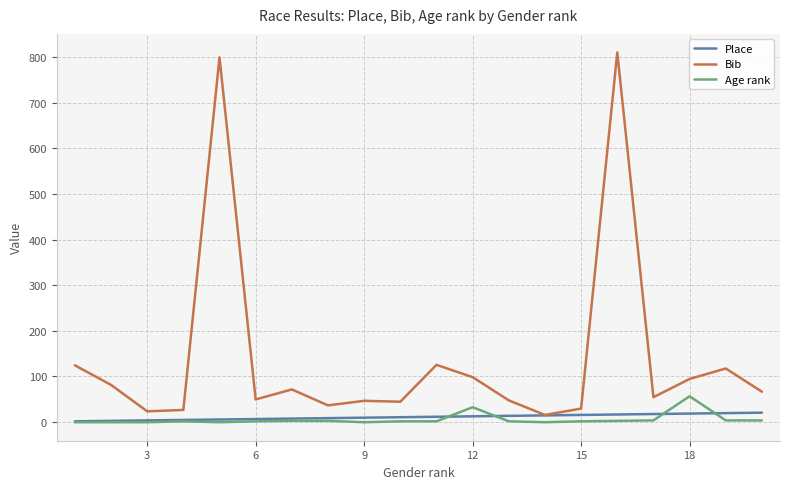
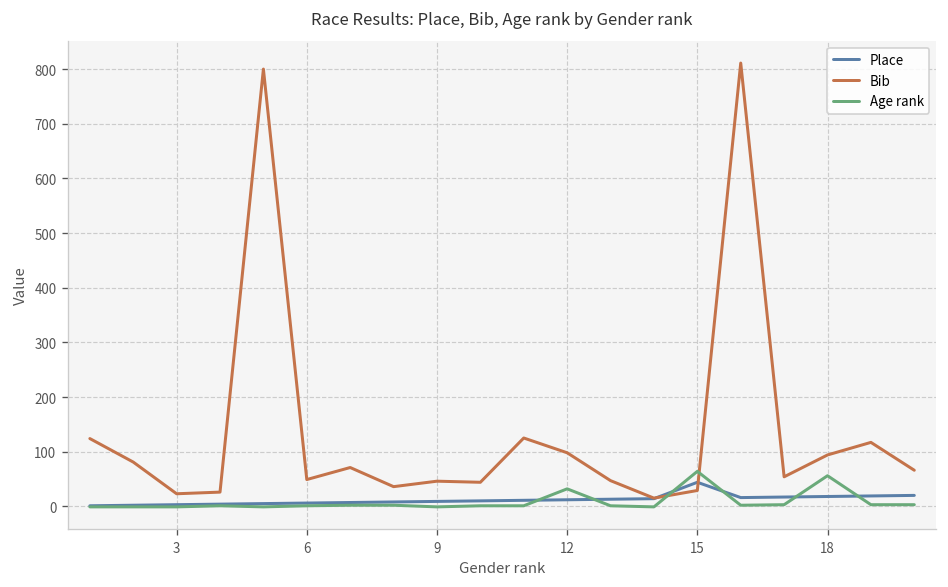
  {
    "Place": {
      "9": 10,
      "12": 10,
-     "15": 20,
+     "15": 40,
      "18": 20
    },
    "Bib": {
      "3": 20,
      "6": 50,
      "9": 50,
      "12": 100,
      "15": 30,
      "18": 90
    },
    "Age rank": {
      "9": 0,
      "12": 30,
-     "15": 0,
+     "15": 60,
      "18": 60
    }
  }
